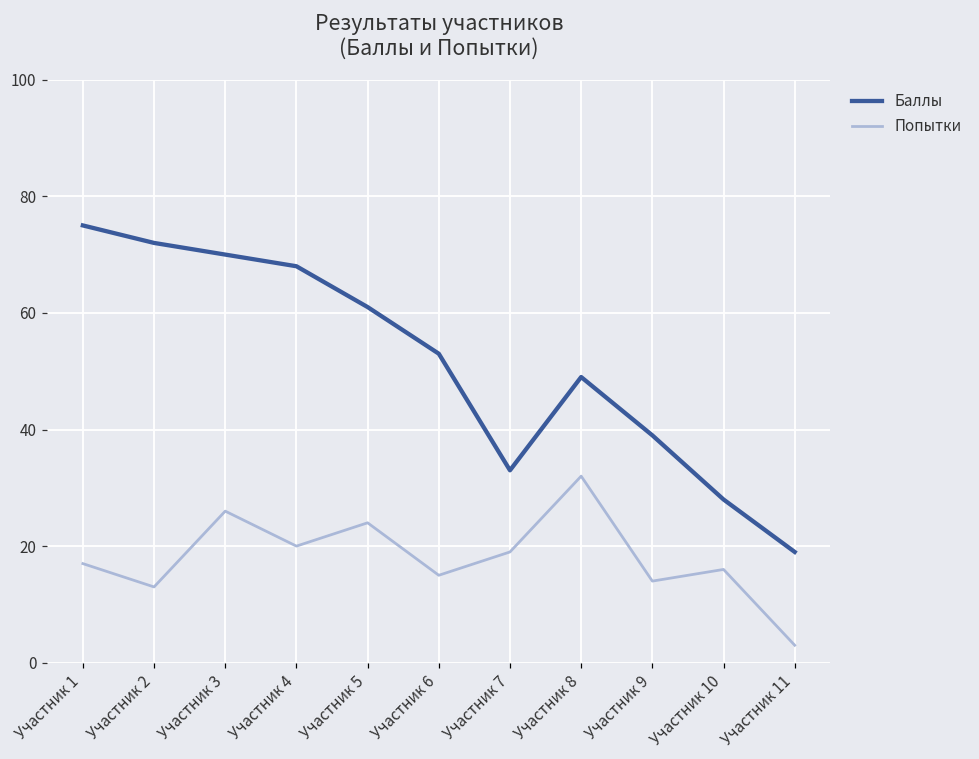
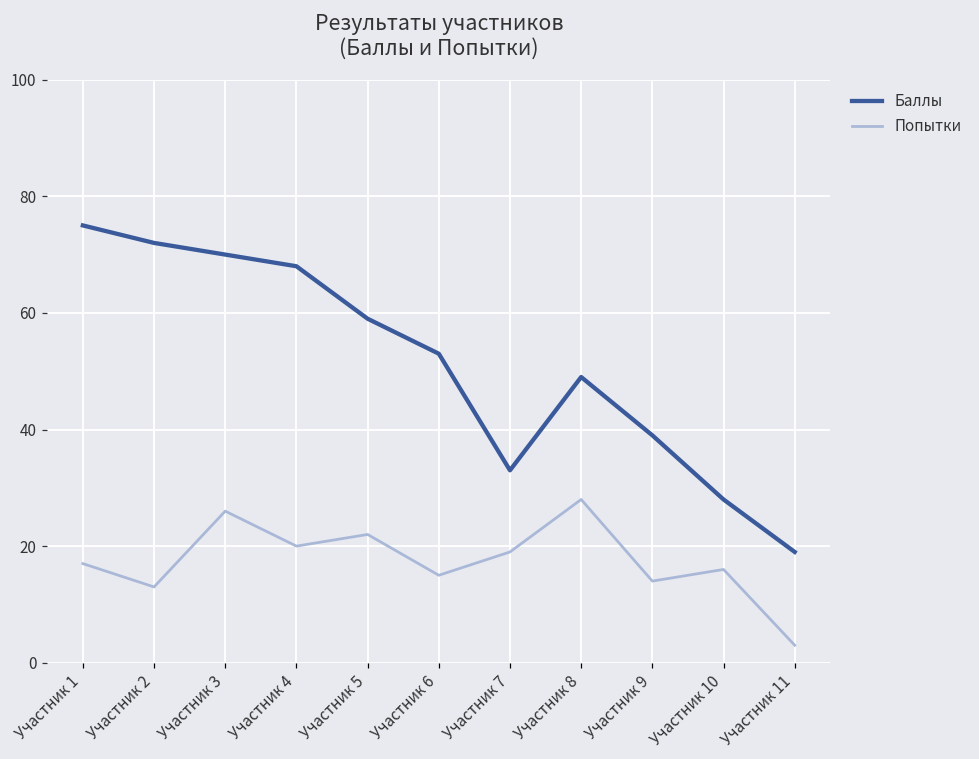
  {
    "Баллы": {
      "Участник 1": 75,
      "Участник 2": 72,
      "Участник 3": 70,
      "Участник 4": 68,
-     "Участник 5": 61,
+     "Участник 5": 59,
      "Участник 6": 53,
      "Участник 7": 33,
      "Участник 8": 49,
      "Участник 9": 39,
      "Участник 10": 28,
      "Участник 11": 19
    },
    "Попытки": {
      "Участник 1": 17,
      "Участник 2": 13,
      "Участник 3": 26,
      "Участник 4": 20,
-     "Участник 5": 24,
+     "Участник 5": 22,
      "Участник 6": 15,
      "Участник 7": 19,
-     "Участник 8": 32,
+     "Участник 8": 28,
      "Участник 9": 14,
      "Участник 10": 16,
      "Участник 11": 3
    }
  }
